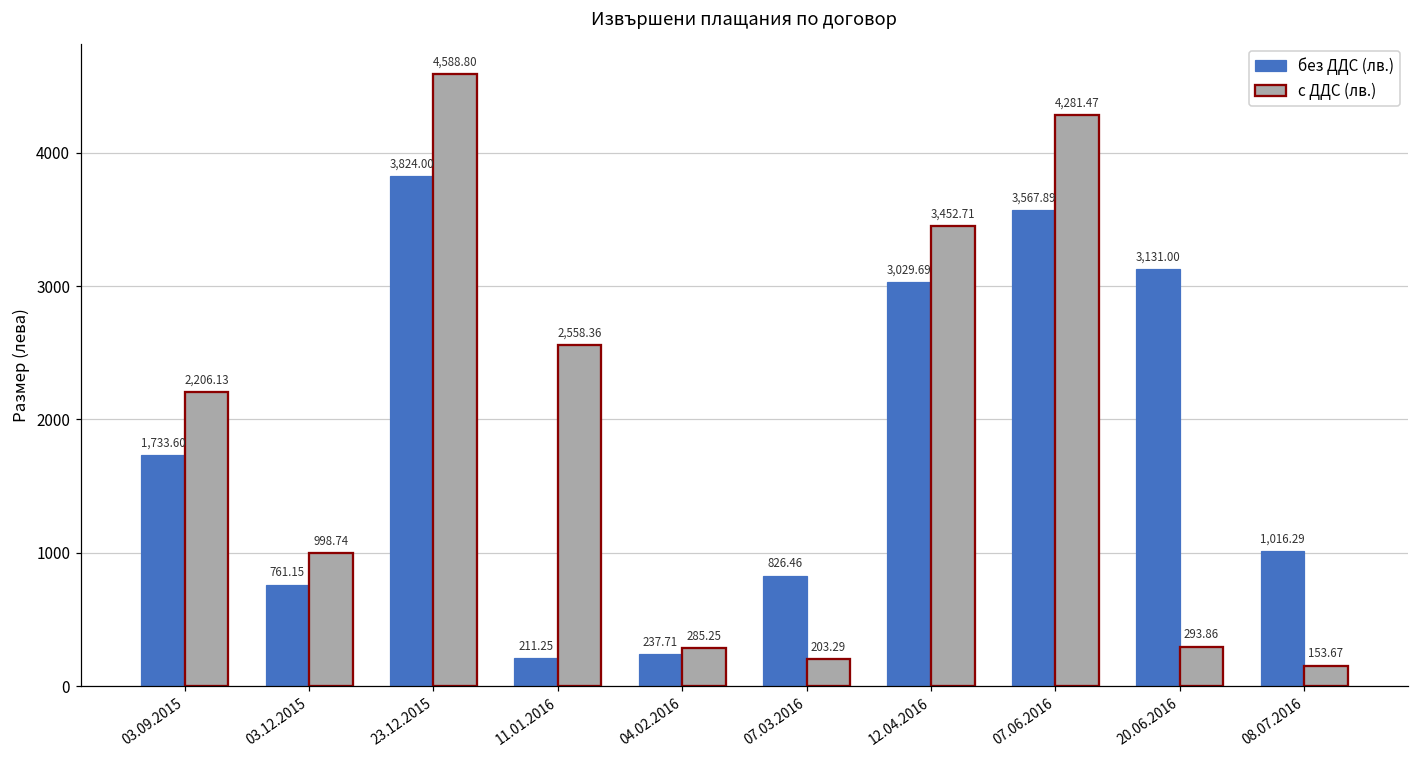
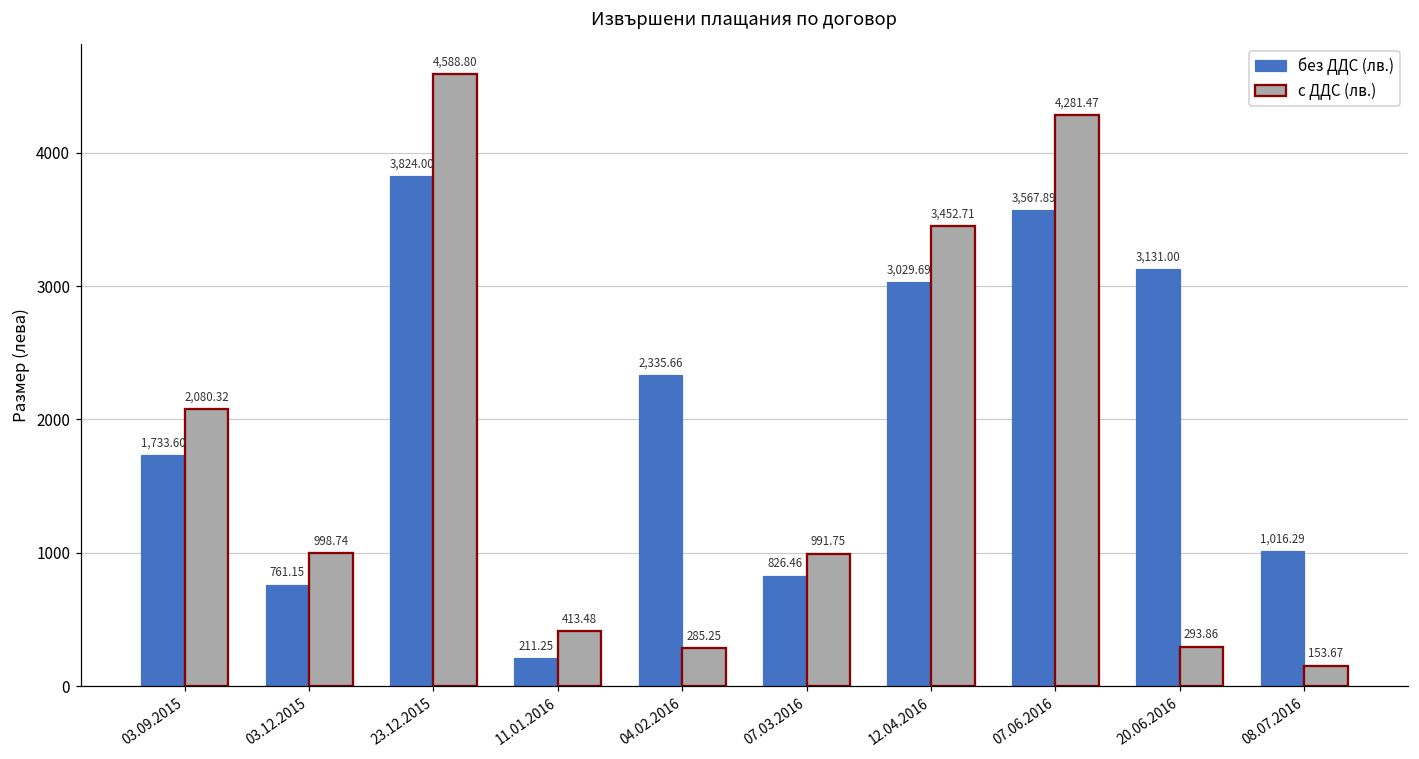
  {
    "без ДДС (лв.)": {
      "03.09.2015": "1,733.60",
      "03.12.2015": "761.15",
      "23.12.2015": "3,824.00",
      "11.01.2016": "211.25",
-     "04.02.2016": "237.71",
+     "04.02.2016": "2,335.66",
      "07.03.2016": "826.46",
      "12.04.2016": "3,029.69",
      "07.06.2016": "3,567.89",
      "20.06.2016": "3,131.00",
      "08.07.2016": "1,016.29"
    },
    "с ДДС (лв.)": {
-     "03.09.2015": "2,206.13",
+     "03.09.2015": "2,080.32",
      "03.12.2015": "998.74",
      "23.12.2015": "4,588.80",
-     "11.01.2016": "2,558.36",
+     "11.01.2016": "413.48",
      "04.02.2016": "285.25",
-     "07.03.2016": "203.29",
+     "07.03.2016": "991.75",
      "12.04.2016": "3,452.71",
      "07.06.2016": "4,281.47",
      "20.06.2016": "293.86",
      "08.07.2016": "153.67"
    }
  }
